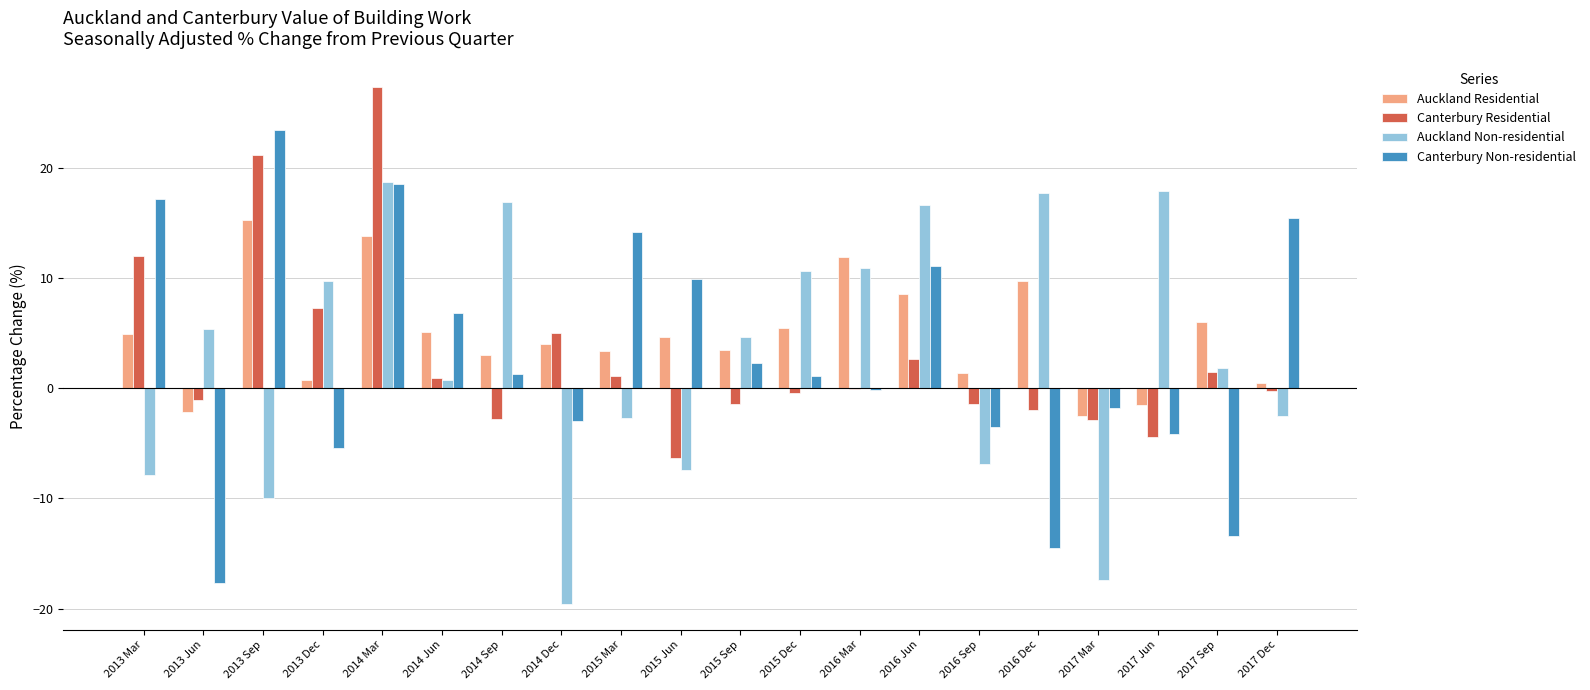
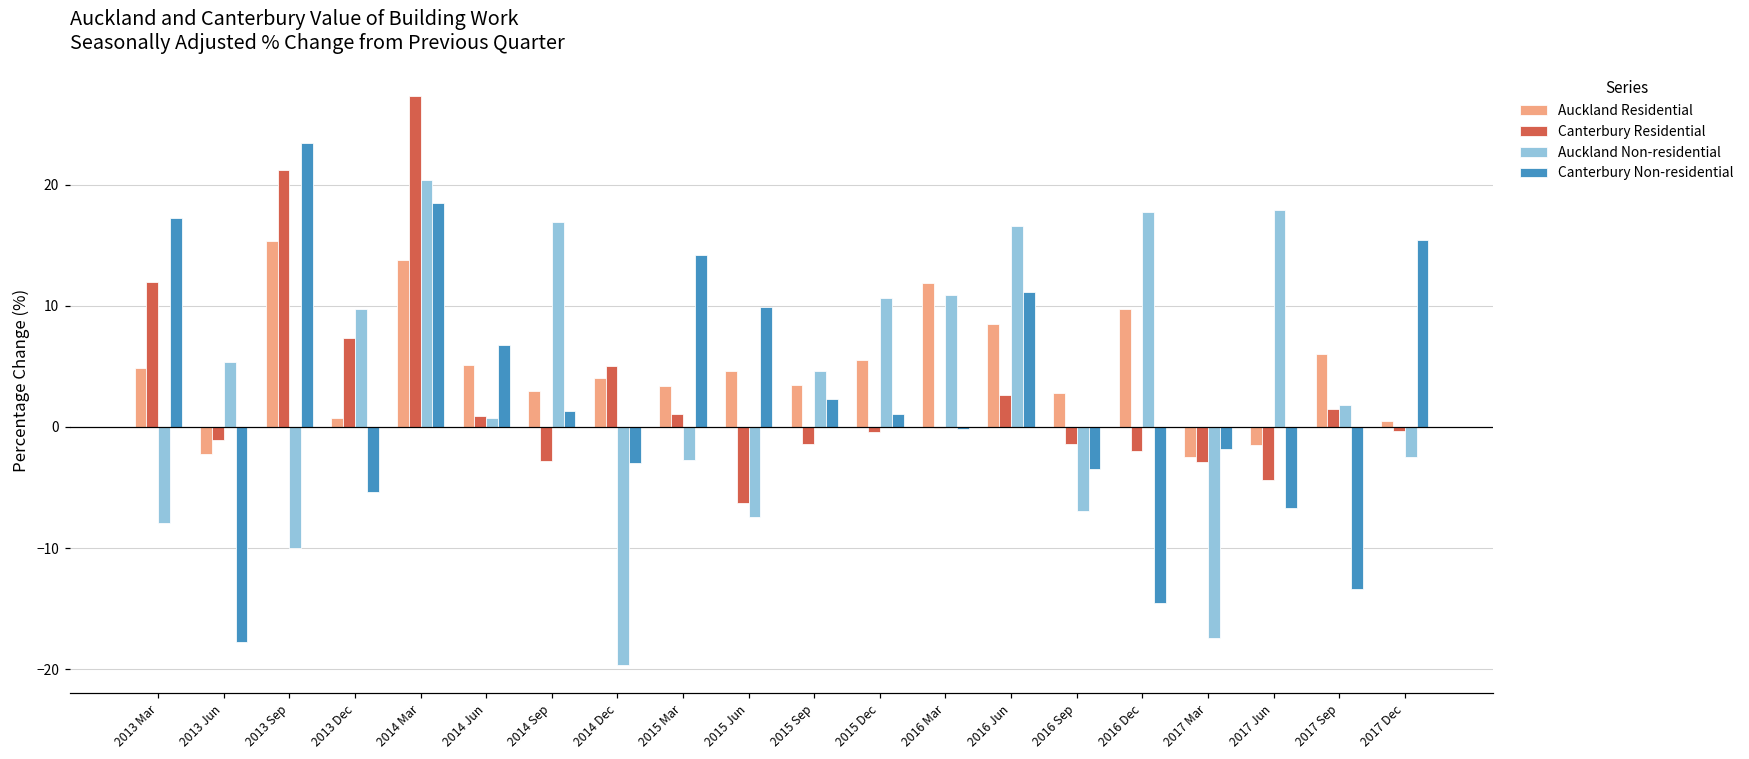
  {
    "Auckland Residential": {
      "2013 Mar": 4.9,
      "2013 Jun": -2.2,
      "2013 Sep": 15.3,
      "2013 Dec": 0.7,
      "2014 Mar": 13.8,
      "2014 Jun": 5.1,
      "2014 Sep": 3.0,
      "2014 Dec": 4.0,
      "2015 Mar": 3.4,
      "2015 Jun": 4.6,
      "2015 Sep": 3.5,
      "2015 Dec": 5.5,
      "2016 Mar": 11.9,
      "2016 Jun": 8.5,
-     "2016 Sep": 1.4,
+     "2016 Sep": 2.8,
      "2016 Dec": 9.7,
      "2017 Mar": -2.5,
      "2017 Jun": -1.5,
      "2017 Sep": 6.0,
      "2017 Dec": 0.5
    },
    "Canterbury Residential": {
      "2013 Mar": 12.0,
      "2013 Jun": -1.1,
      "2013 Sep": 21.2,
      "2013 Dec": 7.3,
      "2014 Mar": 27.3,
      "2014 Jun": 0.9,
      "2014 Sep": -2.8,
      "2014 Dec": 5.0,
      "2015 Mar": 1.1,
      "2015 Jun": -6.3,
      "2015 Sep": -1.4,
      "2015 Dec": -0.4,
      "2016 Jun": 2.6,
      "2016 Sep": -1.4,
      "2016 Dec": -2.0,
      "2017 Mar": -2.9,
      "2017 Jun": -4.4,
      "2017 Sep": 1.5,
      "2017 Dec": -0.3
    },
    "Auckland Non-residential": {
      "2013 Mar": -7.9,
      "2013 Jun": 5.4,
      "2013 Sep": -10.0,
      "2013 Dec": 9.7,
-     "2014 Mar": 18.7,
+     "2014 Mar": 20.4,
      "2014 Jun": 0.7,
      "2014 Sep": 16.9,
      "2014 Dec": -19.6,
      "2015 Mar": -2.7,
      "2015 Jun": -7.4,
      "2015 Sep": 4.6,
      "2015 Dec": 10.6,
      "2016 Mar": 10.9,
      "2016 Jun": 16.6,
      "2016 Sep": -6.9,
      "2016 Dec": 17.7,
      "2017 Mar": -17.4,
      "2017 Jun": 17.9,
      "2017 Sep": 1.8,
      "2017 Dec": -2.5
    },
    "Canterbury Non-residential": {
      "2013 Mar": 17.2,
      "2013 Jun": -17.7,
      "2013 Sep": 23.4,
      "2013 Dec": -5.4,
      "2014 Mar": 18.5,
      "2014 Jun": 6.8,
      "2014 Sep": 1.3,
      "2014 Dec": -3.0,
      "2015 Mar": 14.2,
      "2015 Jun": 9.9,
      "2015 Sep": 2.3,
      "2015 Dec": 1.1,
      "2016 Jun": 11.1,
      "2016 Sep": -3.5,
      "2016 Dec": -14.5,
      "2017 Mar": -1.8,
-     "2017 Jun": -4.2,
+     "2017 Jun": -6.7,
      "2017 Sep": -13.4,
      "2017 Dec": 15.4
    }
  }
